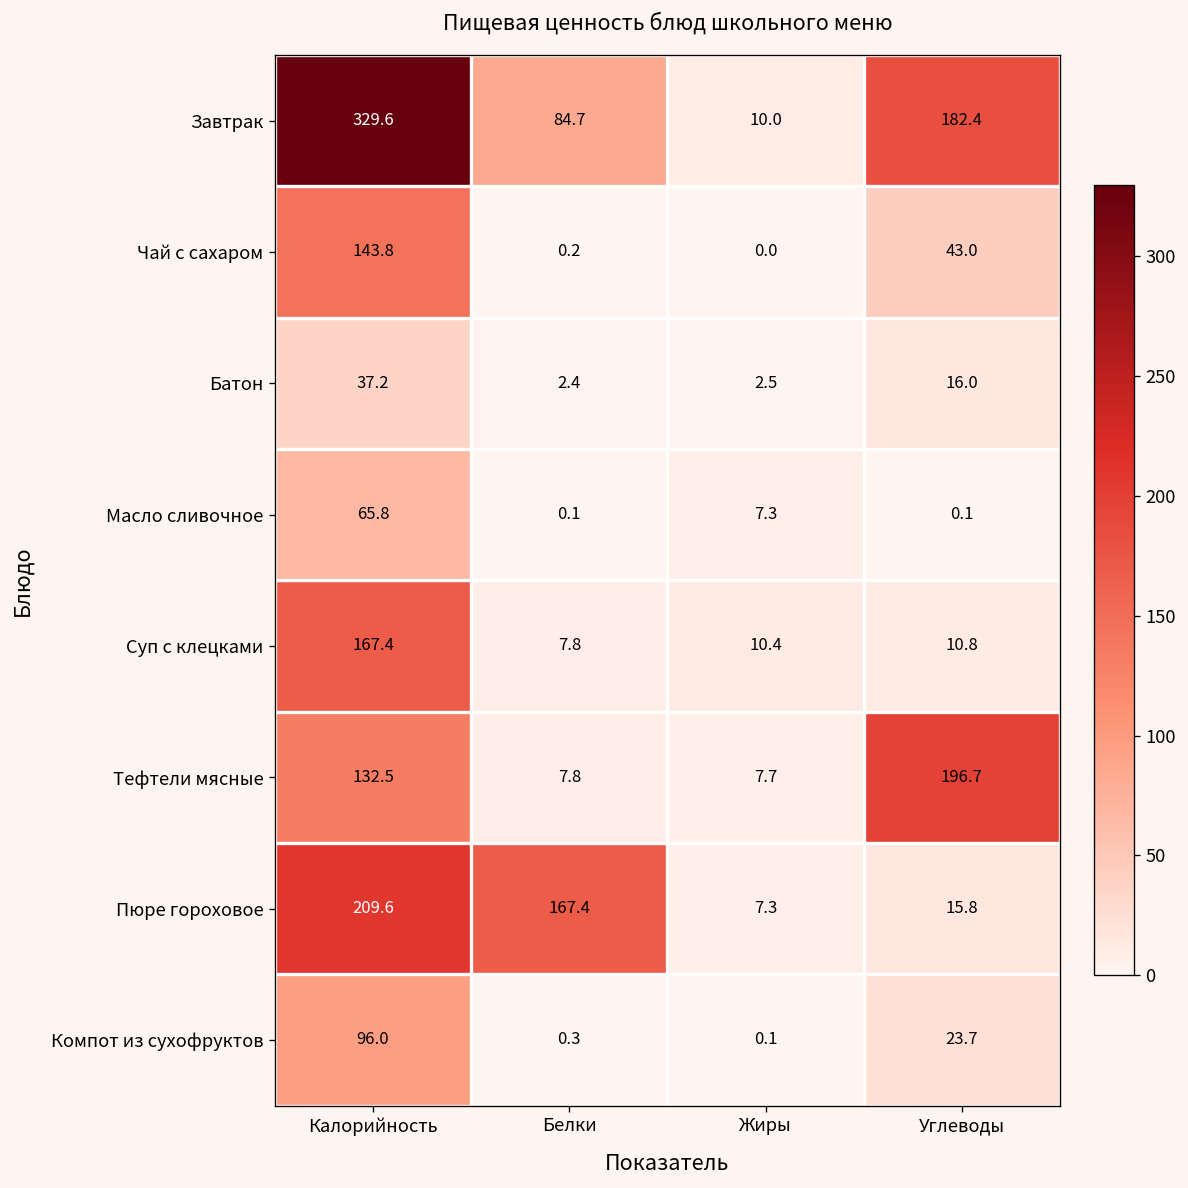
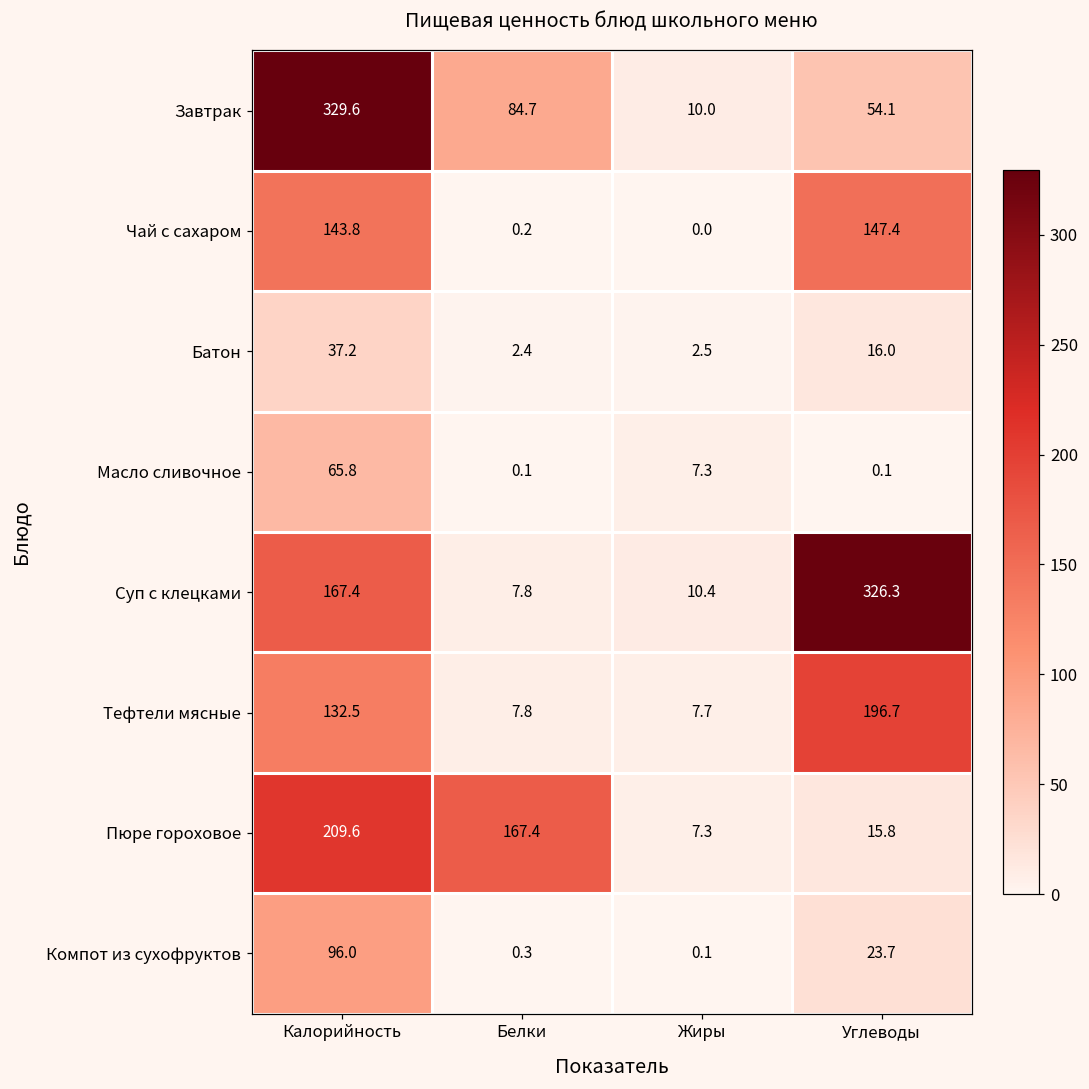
  {
    "Завтрак": {
      "Калорийность": 329.6,
      "Белки": 84.7,
      "Жиры": 10.0,
-     "Углеводы": 182.4
+     "Углеводы": 54.1
    },
    "Чай с сахаром": {
      "Калорийность": 143.8,
      "Белки": 0.2,
      "Жиры": 0.0,
-     "Углеводы": 43.0
+     "Углеводы": 147.4
    },
    "Батон": {
      "Калорийность": 37.2,
      "Белки": 2.4,
      "Жиры": 2.5,
      "Углеводы": 16.0
    },
    "Масло сливочное": {
      "Калорийность": 65.8,
      "Белки": 0.1,
      "Жиры": 7.3,
      "Углеводы": 0.1
    },
    "Суп с клецками": {
      "Калорийность": 167.4,
      "Белки": 7.8,
      "Жиры": 10.4,
-     "Углеводы": 10.8
+     "Углеводы": 326.3
    },
    "Тефтели мясные": {
      "Калорийность": 132.5,
      "Белки": 7.8,
      "Жиры": 7.7,
      "Углеводы": 196.7
    },
    "Пюре гороховое": {
      "Калорийность": 209.6,
      "Белки": 167.4,
      "Жиры": 7.3,
      "Углеводы": 15.8
    },
    "Компот из сухофруктов": {
      "Калорийность": 96.0,
      "Белки": 0.3,
      "Жиры": 0.1,
      "Углеводы": 23.7
    }
  }
